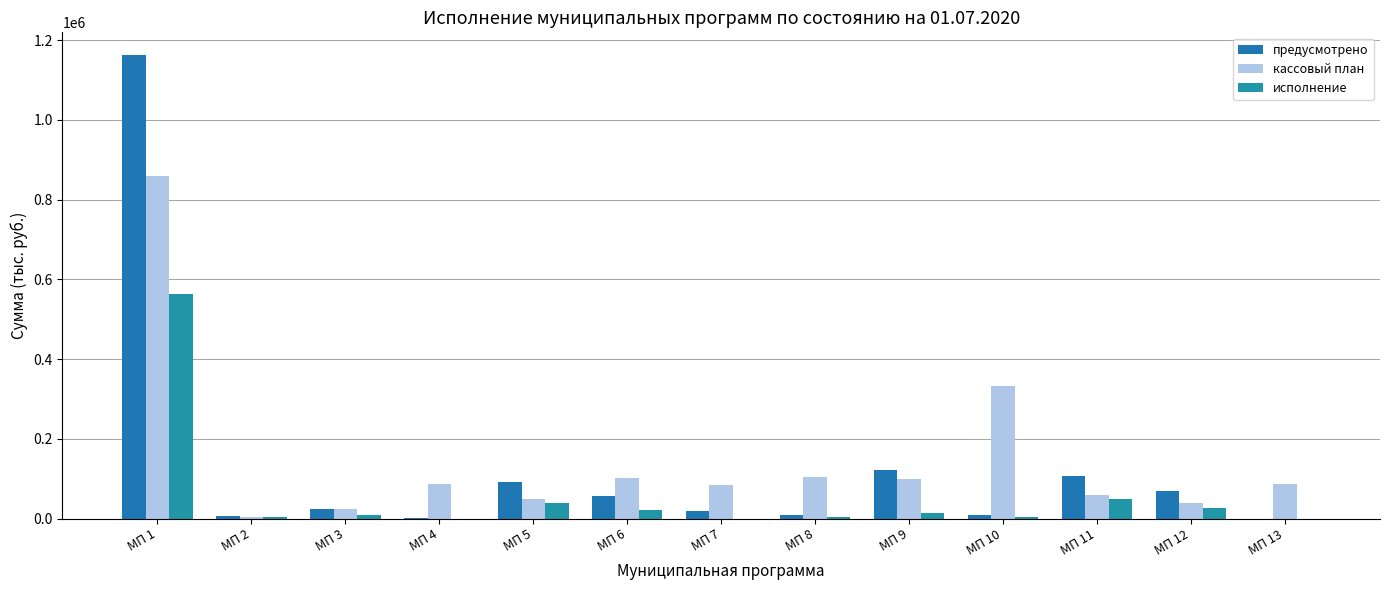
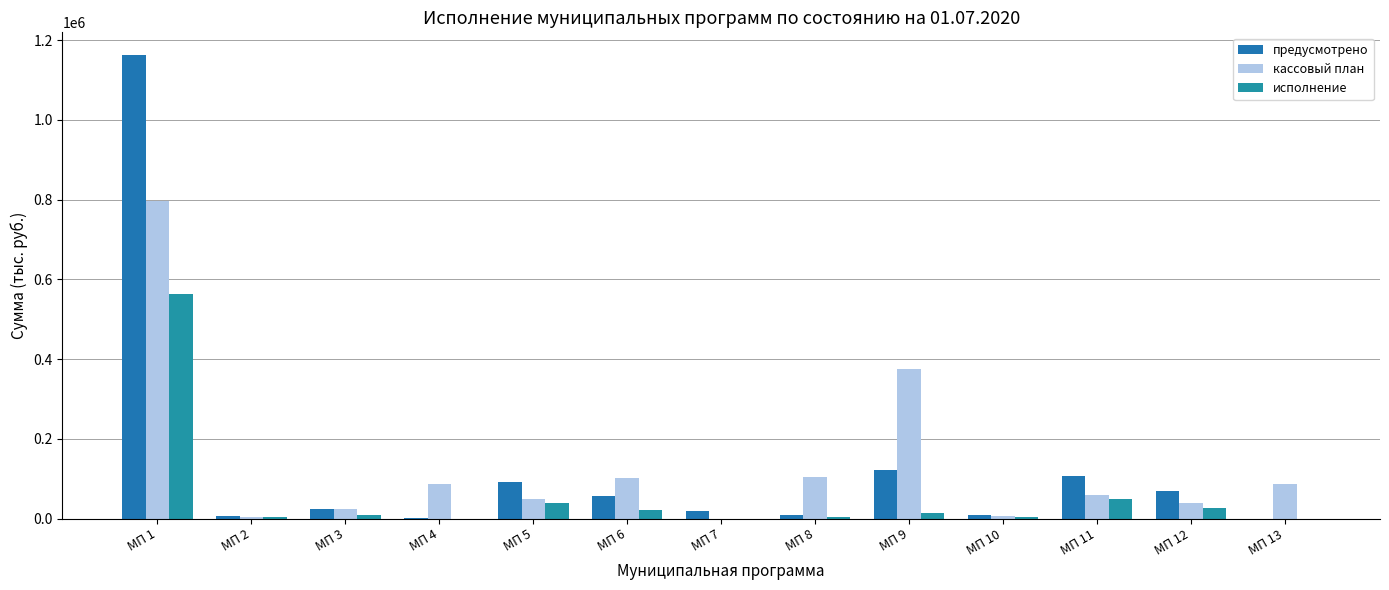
  {
    "кассовый план": {
-     "МП 1": 860000,
+     "МП 1": 800000,
      "МП 3": 20000,
      "МП 4": 90000,
      "МП 5": 50000,
      "МП 6": 100000,
-     "МП 7": 80000,
+     "МП 7": 0,
      "МП 8": 110000,
-     "МП 9": 100000,
-     "МП 10": 330000,
+     "МП 9": 380000,
+     "МП 10": 10000,
      "МП 11": 60000,
      "МП 12": 40000,
      "МП 13": 90000
    }
  }
